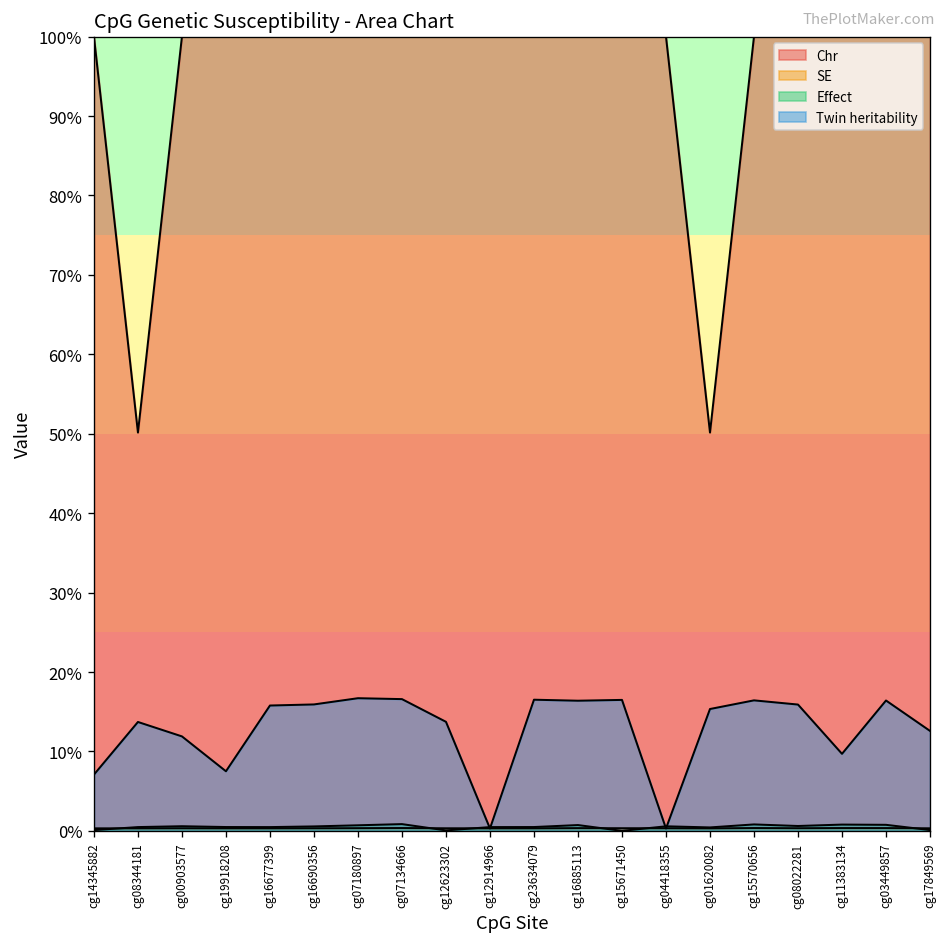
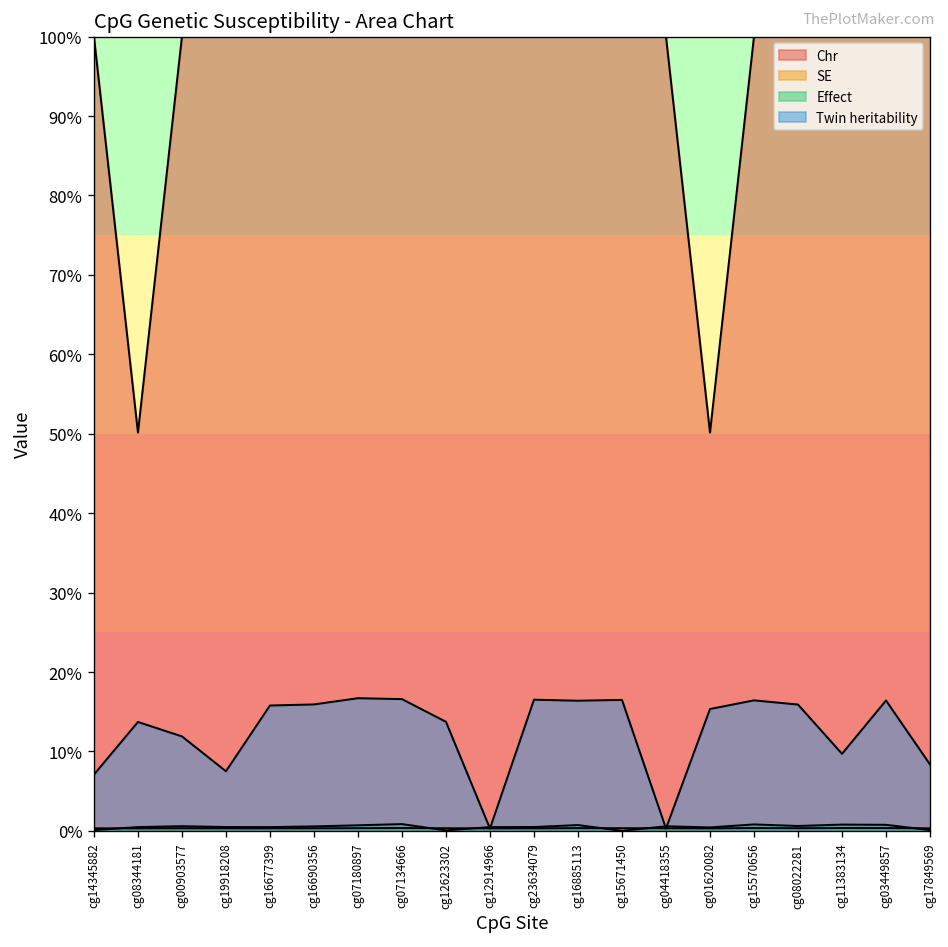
  {
    "Chr": {
      "cg14345882": "100%",
      "cg08344181": "50%",
      "cg00903577": "100%",
      "cg19918208": "100%",
      "cg16677399": "100%",
      "cg16690356": "100%",
      "cg07180897": "100%",
      "cg07134666": "100%",
      "cg12623302": "100%",
      "cg12914966": "100%",
      "cg23634079": "100%",
      "cg16885113": "100%",
      "cg15671450": "100%",
      "cg04418355": "100%",
      "cg01620082": "50%",
      "cg15570656": "100%",
      "cg08022281": "100%",
      "cg11383134": "100%",
      "cg03449857": "100%",
      "cg17849569": "100%"
    },
    "SE": {
      "cg07134666": "0%",
      "cg15570656": "0%",
      "cg11383134": "0%",
      "cg03449857": "0%"
    },
    "Effect": {
      "cg07134666": "1%",
      "cg15570656": "1%",
      "cg11383134": "1%",
      "cg03449857": "1%"
    },
    "Twin heritability": {
      "cg14345882": "7%",
      "cg08344181": "14%",
      "cg00903577": "12%",
      "cg19918208": "8%",
      "cg16677399": "16%",
      "cg16690356": "16%",
      "cg07180897": "17%",
      "cg07134666": "17%",
      "cg12623302": "14%",
      "cg23634079": "17%",
      "cg16885113": "16%",
      "cg15671450": "16%",
      "cg01620082": "15%",
      "cg15570656": "16%",
      "cg08022281": "16%",
      "cg11383134": "10%",
      "cg03449857": "16%",
-     "cg17849569": "13%"
+     "cg17849569": "8%"
    }
  }
